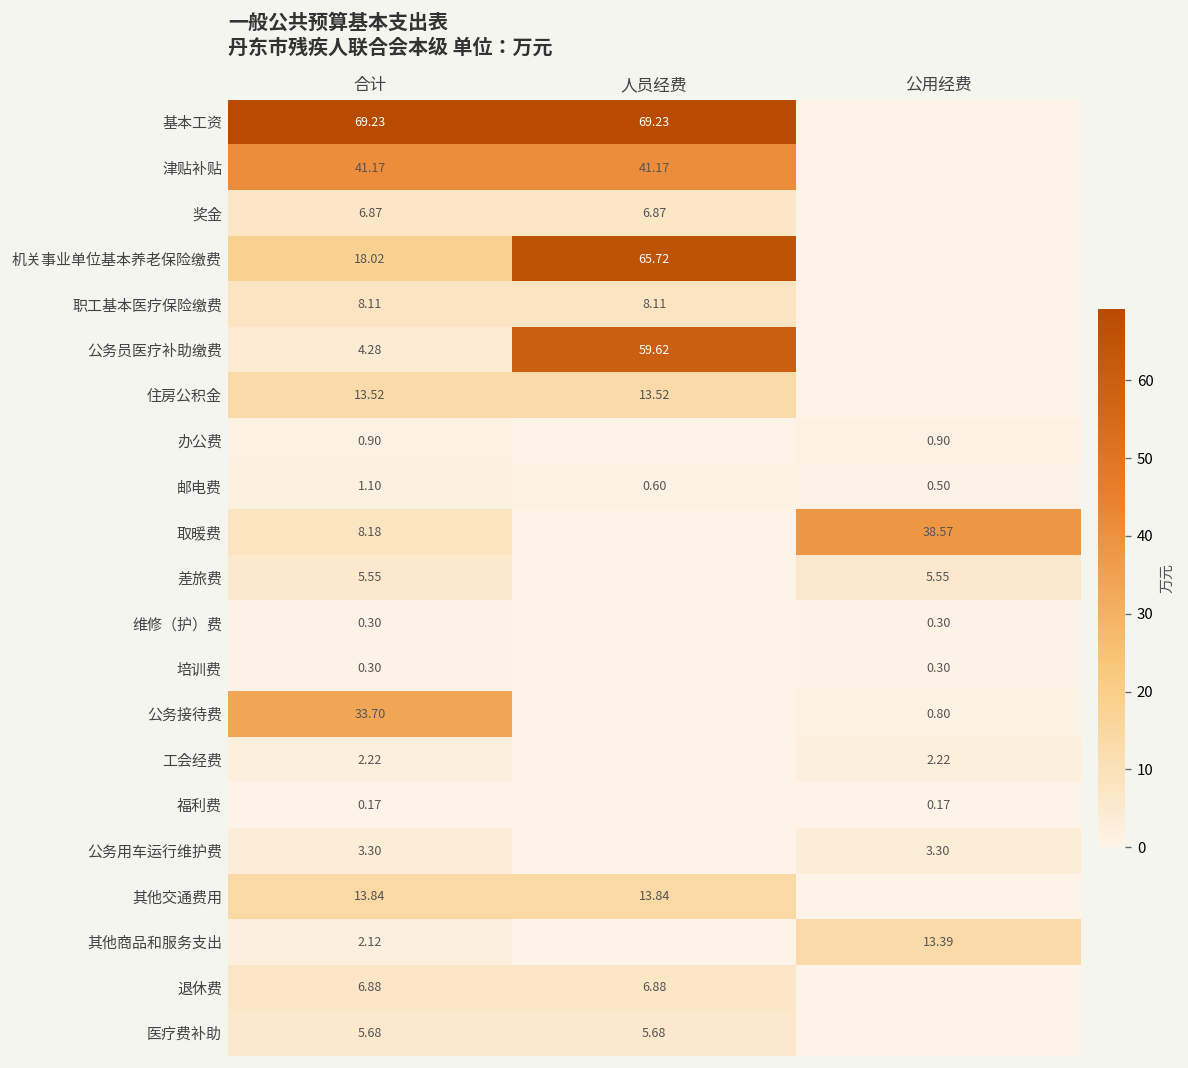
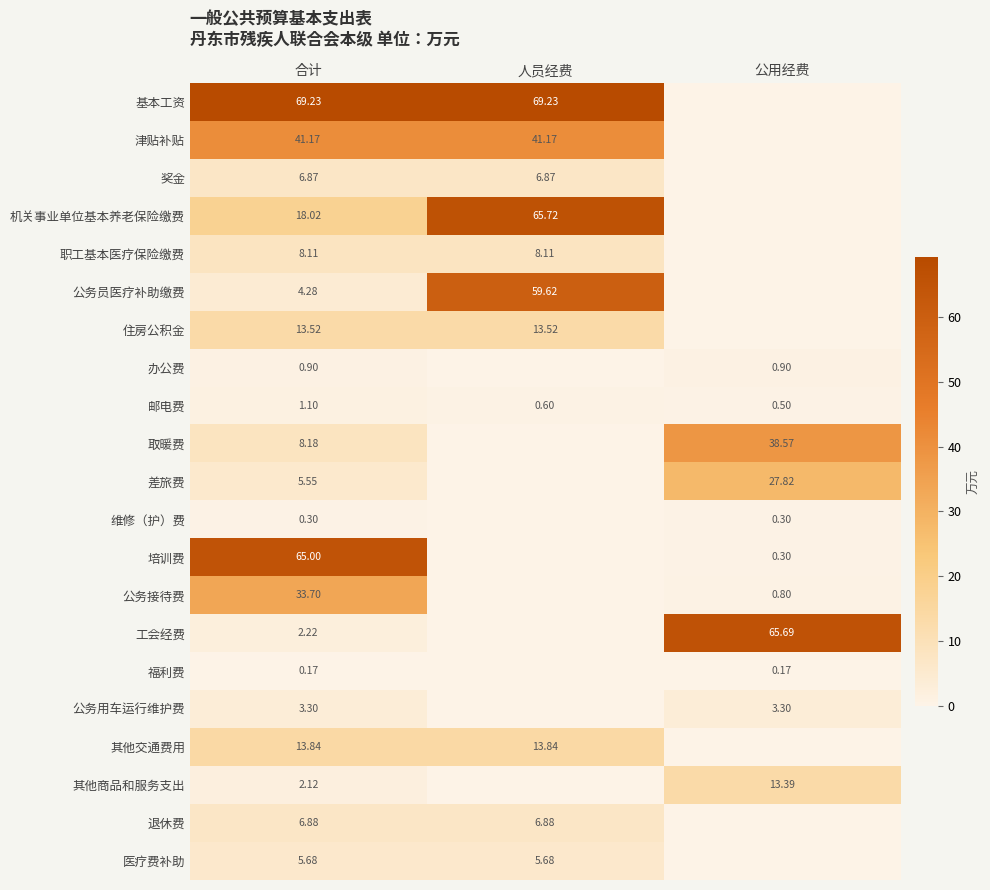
  {
    "基本工资": {
      "合计": 69.23,
      "人员经费": 69.23
    },
    "津贴补贴": {
      "合计": 41.17,
      "人员经费": 41.17
    },
    "奖金": {
      "合计": 6.87,
      "人员经费": 6.87
    },
    "机关事业单位基本养老保险缴费": {
      "合计": 18.02,
      "人员经费": 65.72
    },
    "职工基本医疗保险缴费": {
      "合计": 8.11,
      "人员经费": 8.11
    },
    "公务员医疗补助缴费": {
      "合计": 4.28,
      "人员经费": 59.62
    },
    "住房公积金": {
      "合计": 13.52,
      "人员经费": 13.52
    },
    "办公费": {
      "合计": 0.90,
      "公用经费": 0.90
    },
    "邮电费": {
      "合计": 1.10,
      "人员经费": 0.60,
      "公用经费": 0.50
    },
    "取暖费": {
      "合计": 8.18,
      "公用经费": 38.57
    },
    "差旅费": {
      "合计": 5.55,
-     "公用经费": 5.55
+     "公用经费": 27.82
    },
    "维修（护）费": {
      "合计": 0.30,
      "公用经费": 0.30
    },
    "培训费": {
-     "合计": 0.30,
+     "合计": 65.00,
      "公用经费": 0.30
    },
    "公务接待费": {
      "合计": 33.70,
      "公用经费": 0.80
    },
    "工会经费": {
      "合计": 2.22,
-     "公用经费": 2.22
+     "公用经费": 65.69
    },
    "福利费": {
      "合计": 0.17,
      "公用经费": 0.17
    },
    "公务用车运行维护费": {
      "合计": 3.30,
      "公用经费": 3.30
    },
    "其他交通费用": {
      "合计": 13.84,
      "人员经费": 13.84
    },
    "其他商品和服务支出": {
      "合计": 2.12,
      "公用经费": 13.39
    },
    "退休费": {
      "合计": 6.88,
      "人员经费": 6.88
    },
    "医疗费补助": {
      "合计": 5.68,
      "人员经费": 5.68
    }
  }
